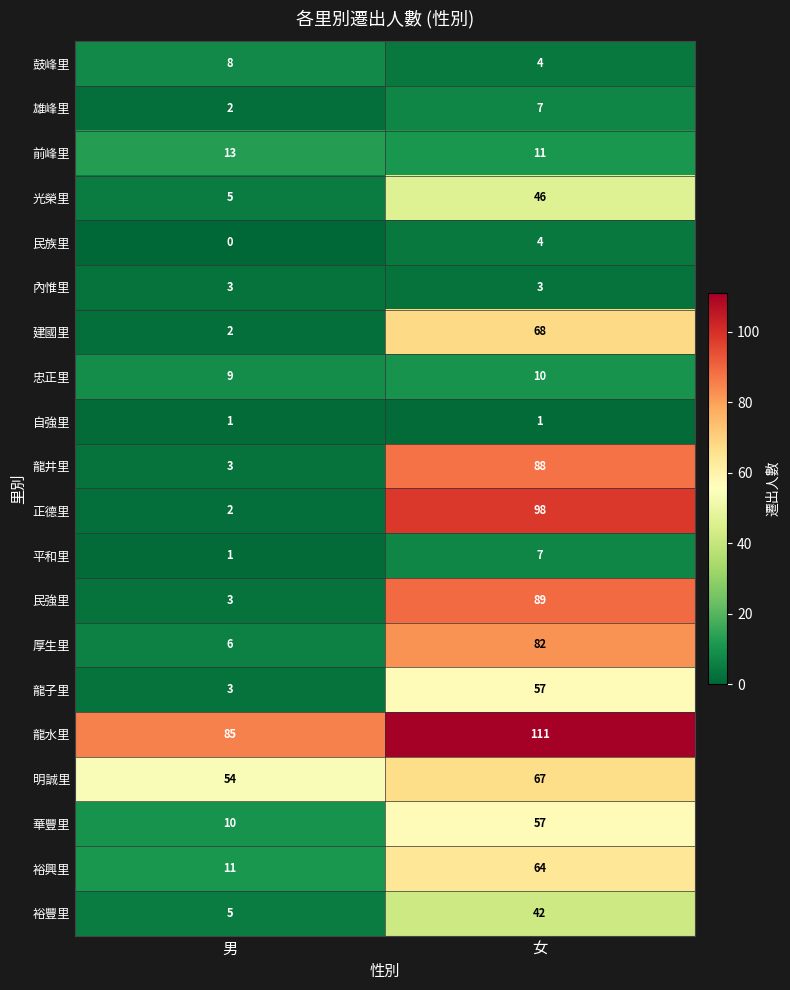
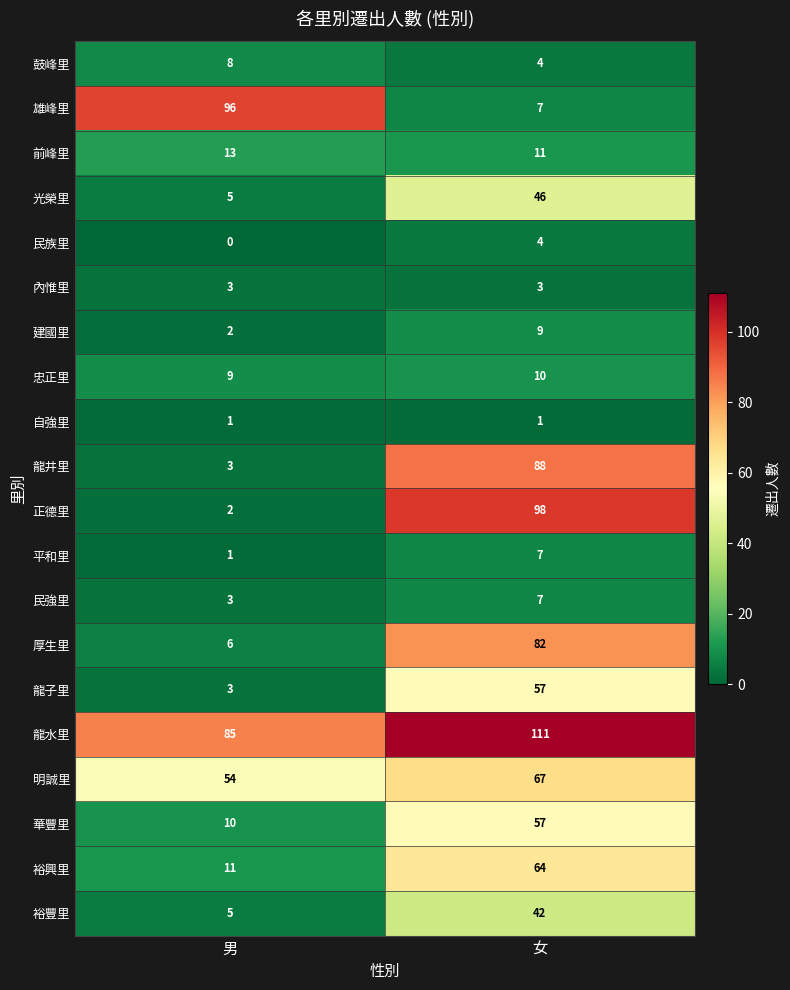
  {
    "鼓峰里": {
      "男": 8,
      "女": 4
    },
    "雄峰里": {
-     "男": 2,
+     "男": 96,
      "女": 7
    },
    "前峰里": {
      "男": 13,
      "女": 11
    },
    "光榮里": {
      "男": 5,
      "女": 46
    },
    "民族里": {
      "男": 0,
      "女": 4
    },
    "內惟里": {
      "男": 3,
      "女": 3
    },
    "建國里": {
      "男": 2,
-     "女": 68
+     "女": 9
    },
    "忠正里": {
      "男": 9,
      "女": 10
    },
    "自強里": {
      "男": 1,
      "女": 1
    },
    "龍井里": {
      "男": 3,
      "女": 88
    },
    "正德里": {
      "男": 2,
      "女": 98
    },
    "平和里": {
      "男": 1,
      "女": 7
    },
    "民強里": {
      "男": 3,
-     "女": 89
+     "女": 7
    },
    "厚生里": {
      "男": 6,
      "女": 82
    },
    "龍子里": {
      "男": 3,
      "女": 57
    },
    "龍水里": {
      "男": 85,
      "女": 111
    },
    "明誠里": {
      "男": 54,
      "女": 67
    },
    "華豐里": {
      "男": 10,
      "女": 57
    },
    "裕興里": {
      "男": 11,
      "女": 64
    },
    "裕豐里": {
      "男": 5,
      "女": 42
    }
  }
